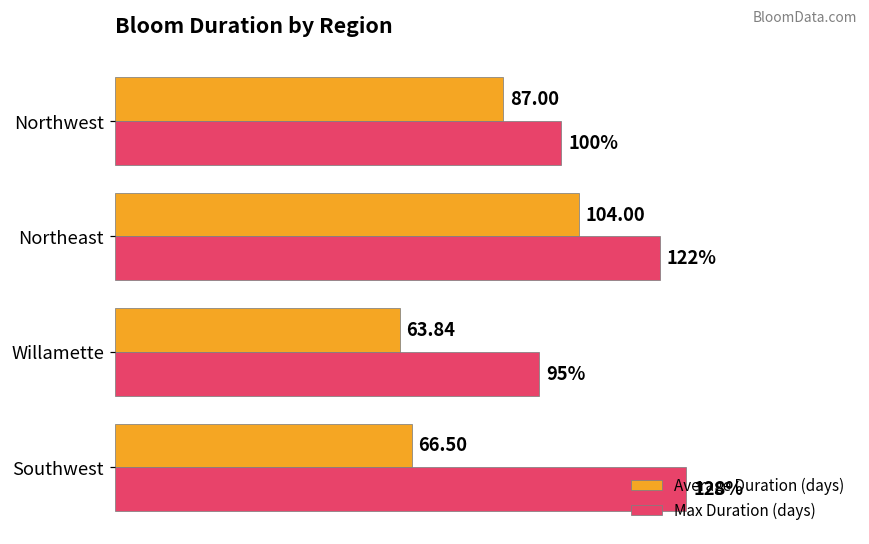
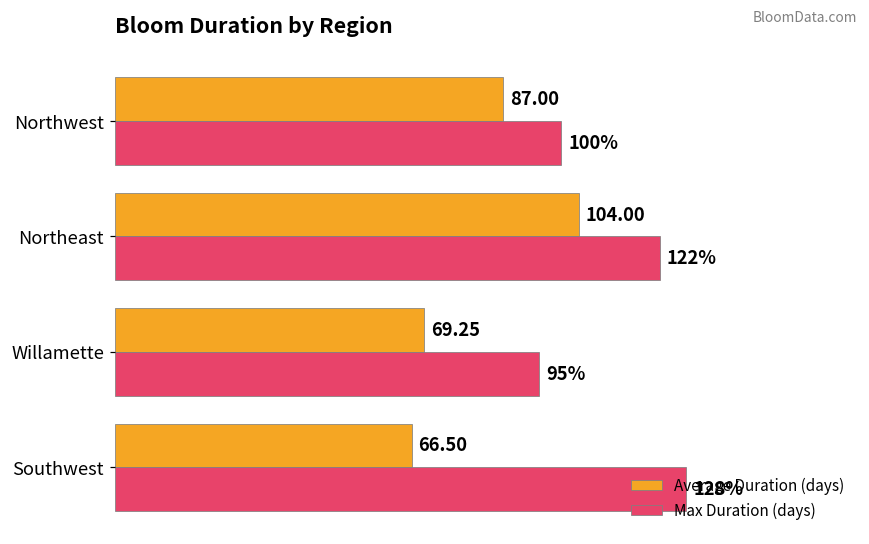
  {
    "Average Duration (days)": {
      "Northwest": "87.00",
      "Northeast": "104.00",
-     "Willamette": "63.84",
+     "Willamette": "69.25",
      "Southwest": "66.50"
    },
    "Max Duration (days)": {
      "Northwest": "100%",
      "Northeast": "122%",
      "Willamette": "95%",
      "Southwest": "128%"
    }
  }
